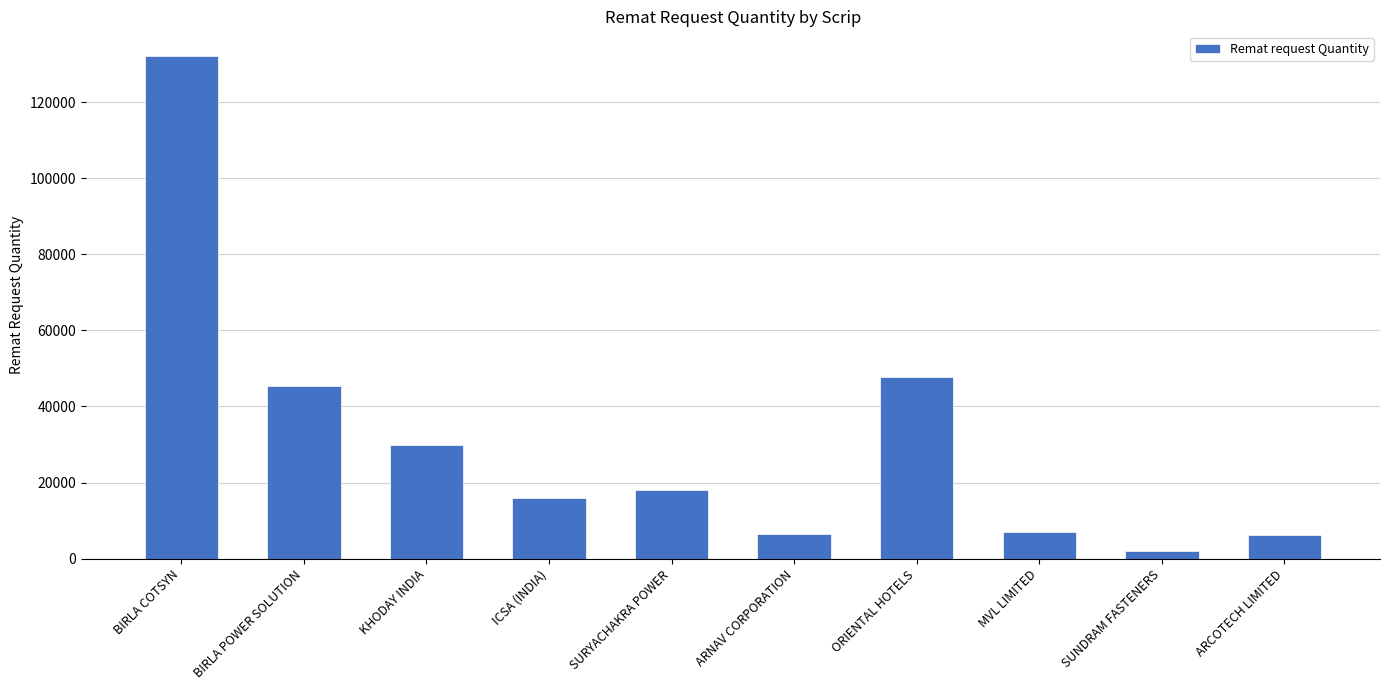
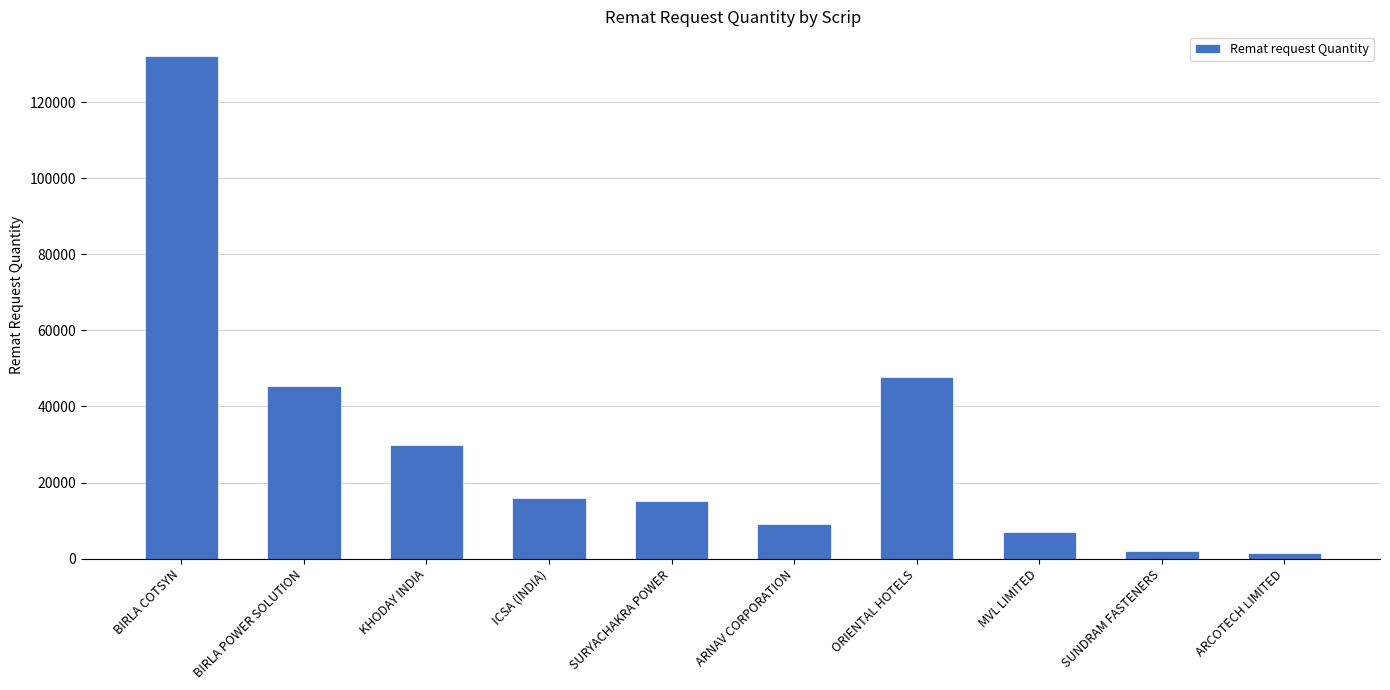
  {
    "BIRLA COTSYN": 132000,
    "BIRLA POWER SOLUTION": 45000,
    "KHODAY INDIA": 30000,
    "ICSA (INDIA)": 16000,
-   "SURYACHAKRA POWER": 18000,
-   "ARNAV CORPORATION": 6000,
+   "SURYACHAKRA POWER": 15000,
+   "ARNAV CORPORATION": 9000,
    "ORIENTAL HOTELS": 48000,
    "MVL LIMITED": 7000,
    "SUNDRAM FASTENERS": 2000,
-   "ARCOTECH LIMITED": 6000
+   "ARCOTECH LIMITED": 1000
  }
